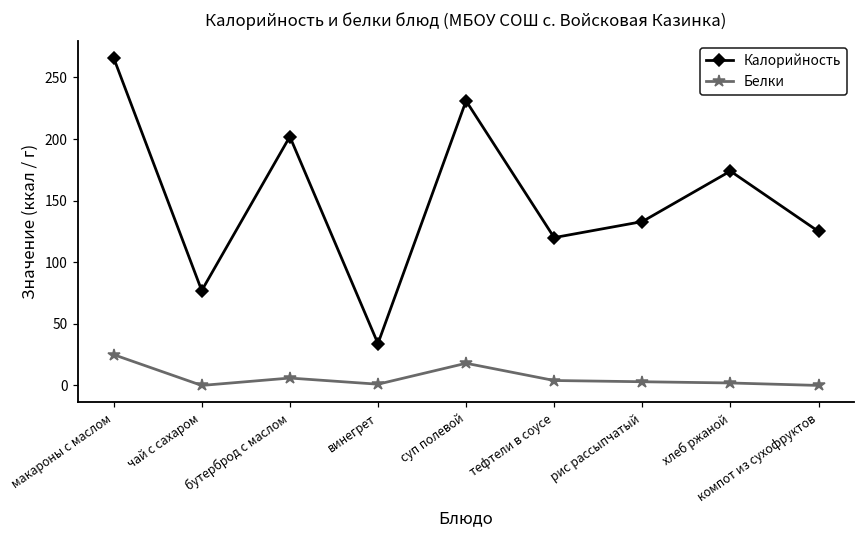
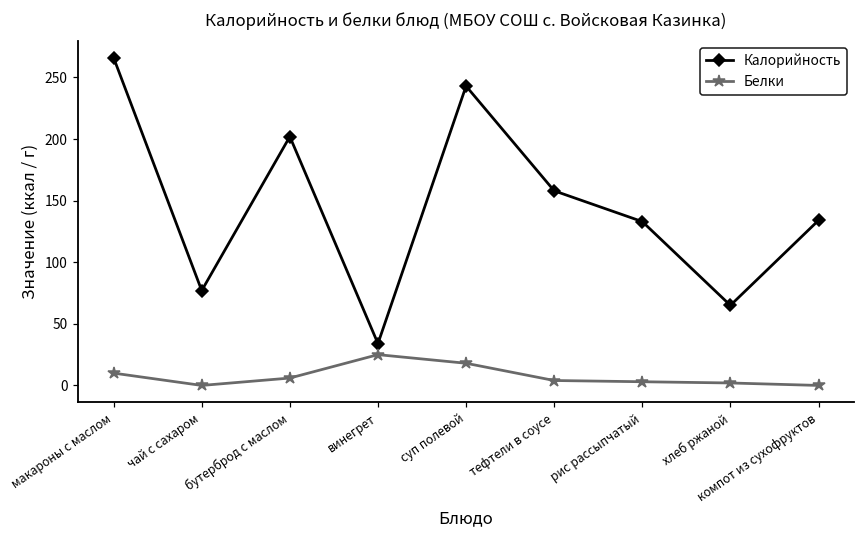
  {
    "Калорийность": {
      "макароны с маслом": 266,
      "чай с сахаром": 77,
      "бутерброд с маслом": 202,
      "винегрет": 34,
-     "суп полевой": 231,
-     "тефтели в соусе": 120,
+     "суп полевой": 243,
+     "тефтели в соусе": 158,
      "рис рассыпчатый": 133,
-     "хлеб ржаной": 174,
-     "компот из сухофруктов": 125
+     "хлеб ржаной": 65,
+     "компот из сухофруктов": 134
    },
    "Белки": {
-     "макароны с маслом": 25,
+     "макароны с маслом": 10,
      "чай с сахаром": 0,
      "бутерброд с маслом": 6,
-     "винегрет": 1,
+     "винегрет": 25,
      "суп полевой": 18,
      "тефтели в соусе": 4,
      "рис рассыпчатый": 3,
      "хлеб ржаной": 2,
      "компот из сухофруктов": 0
    }
  }
